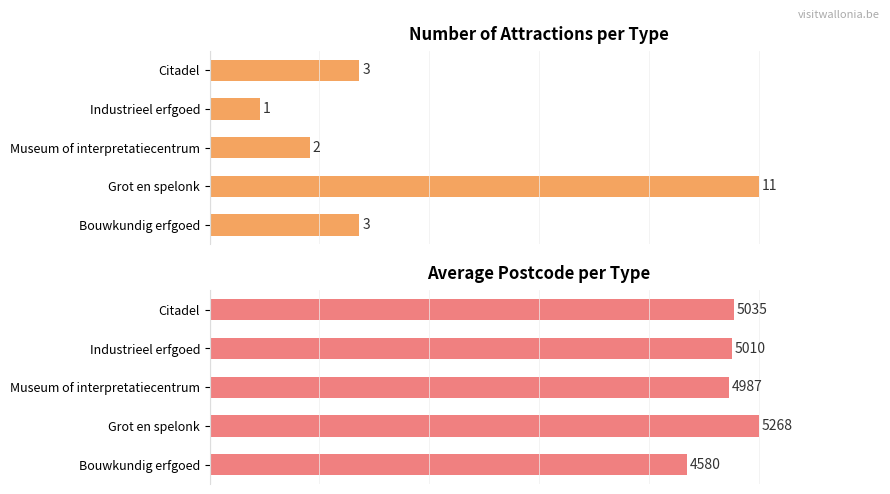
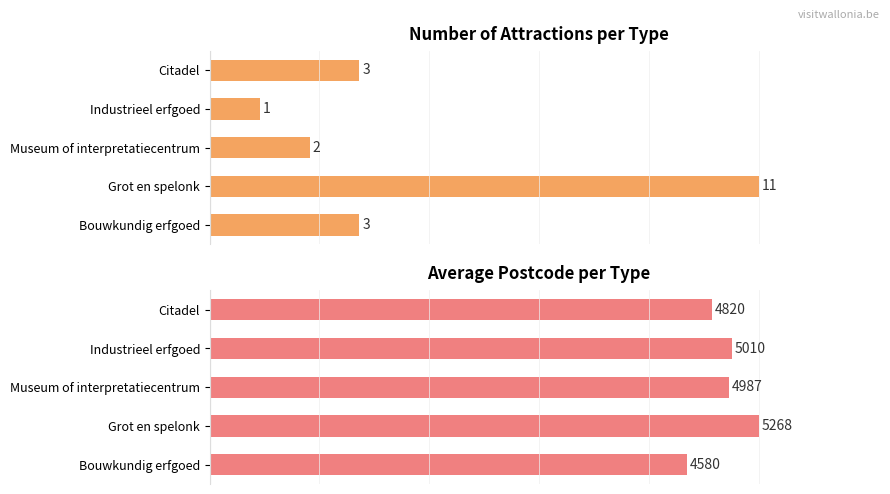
  {
    "Average Postcode per Type": {
-     "Citadel": 5035
+     "Citadel": 4820
    }
  }
